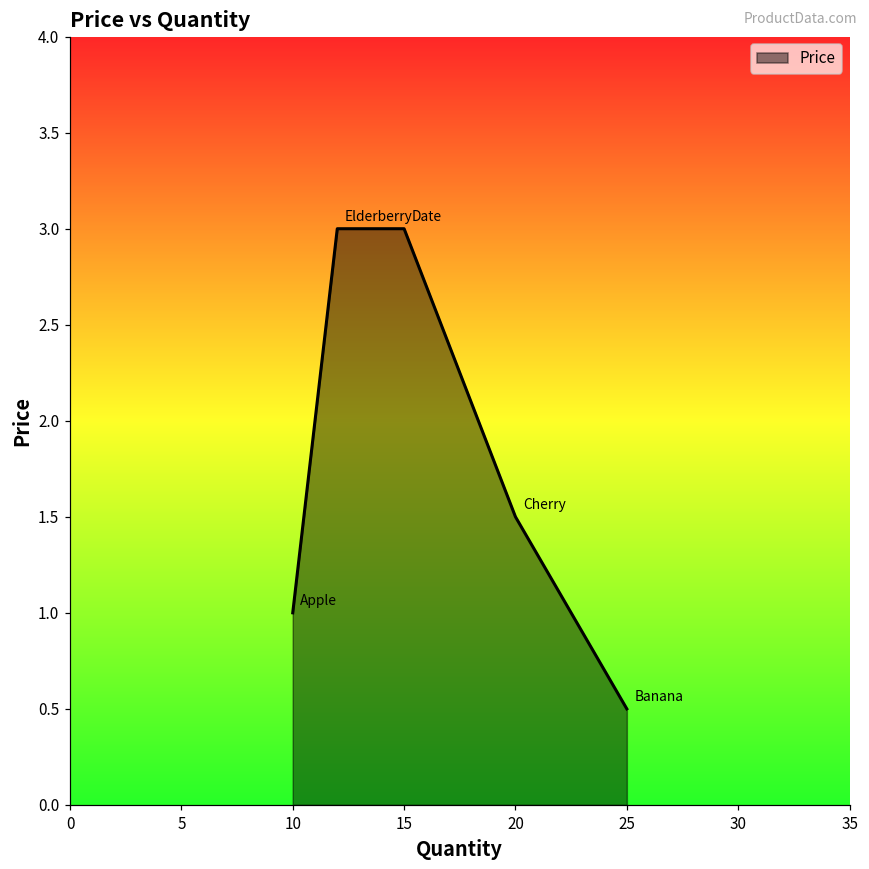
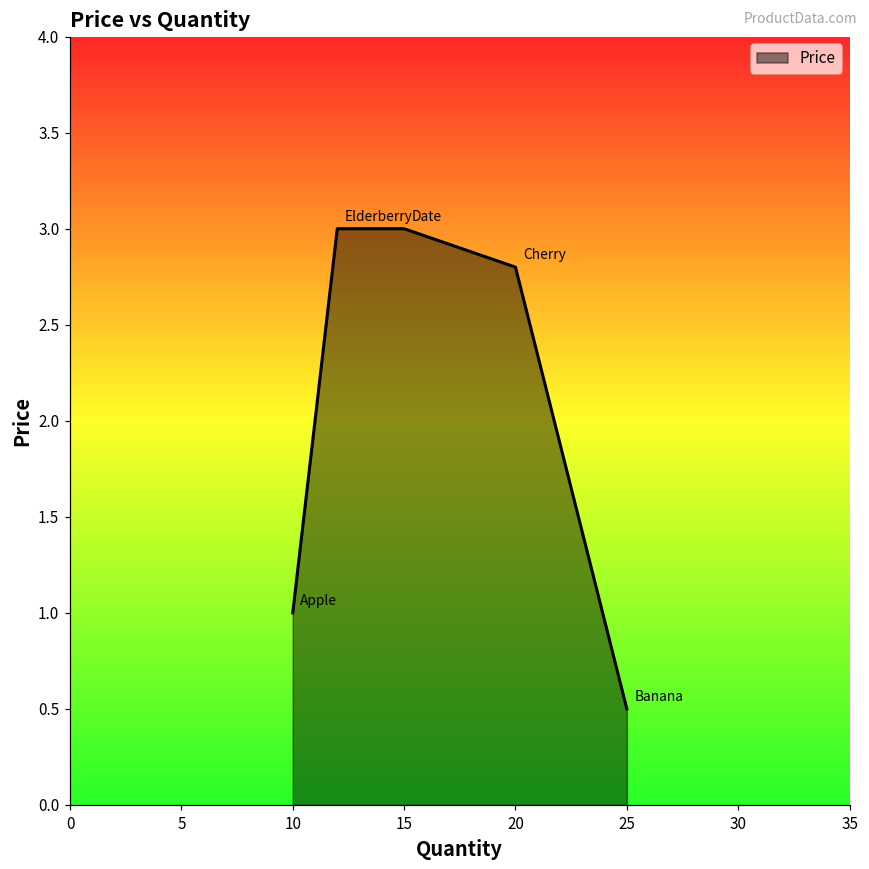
  {
    "10": 1.0,
    "15": 3.0,
-   "20": 1.5,
+   "20": 2.8,
    "25": 0.5
  }
